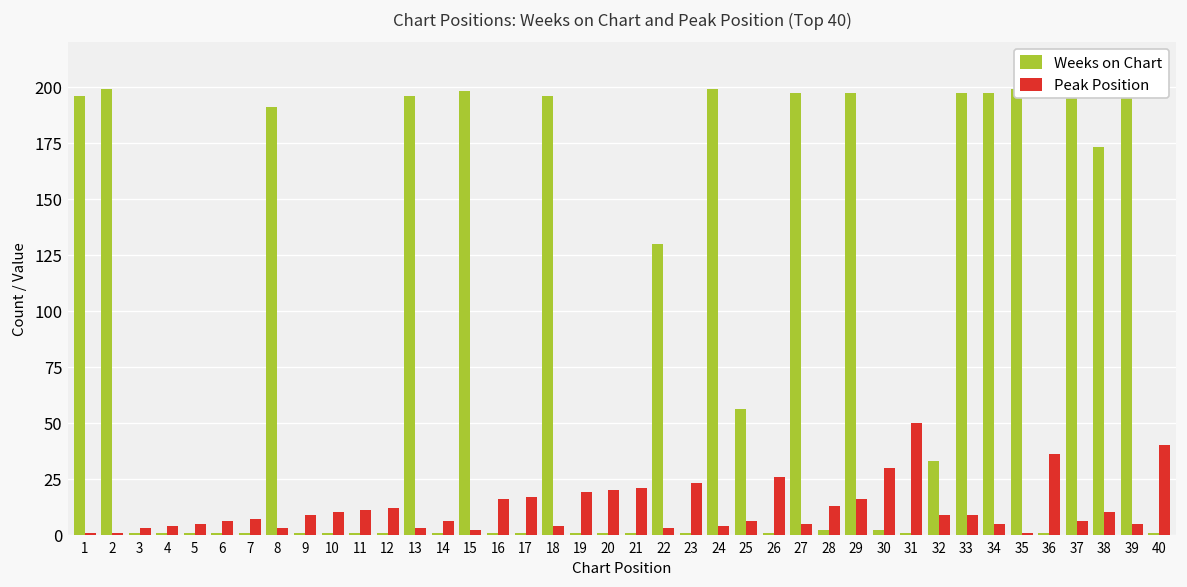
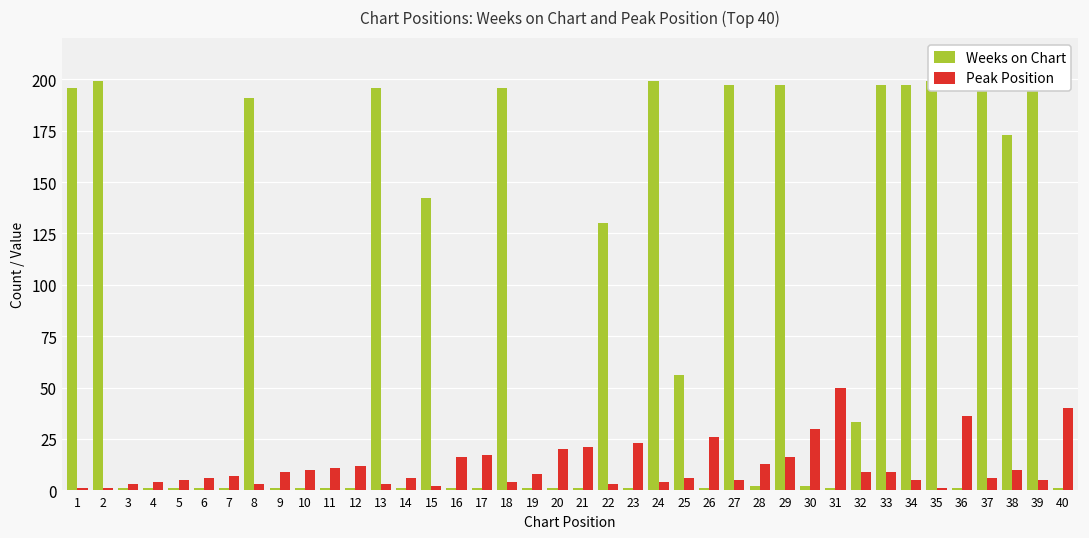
  {
    "Weeks on Chart": {
      "1": 196,
      "2": 199,
      "8": 191,
      "13": 196,
-     "15": 198,
+     "15": 142,
      "18": 196,
      "22": 130,
      "24": 199,
      "25": 56,
      "27": 197,
      "28": 2,
      "29": 197,
      "30": 2,
      "32": 33,
      "33": 197,
      "34": 197,
      "38": 173
    },
    "Peak Position": {
      "3": 3,
      "4": 4,
      "5": 5,
      "6": 6,
      "7": 7,
      "8": 3,
      "9": 9,
      "10": 10,
      "11": 11,
      "12": 12,
      "13": 3,
      "14": 6,
      "15": 2,
      "16": 16,
      "17": 17,
      "18": 4,
-     "19": 19,
+     "19": 8,
      "20": 20,
      "21": 21,
      "22": 3,
      "23": 23,
      "24": 4,
      "25": 6,
      "26": 26,
      "27": 5,
      "28": 13,
      "29": 16,
      "30": 30,
      "31": 50,
      "32": 9,
      "33": 9,
      "34": 5,
      "36": 36,
      "37": 6,
      "38": 10,
      "39": 5,
      "40": 40
    }
  }
